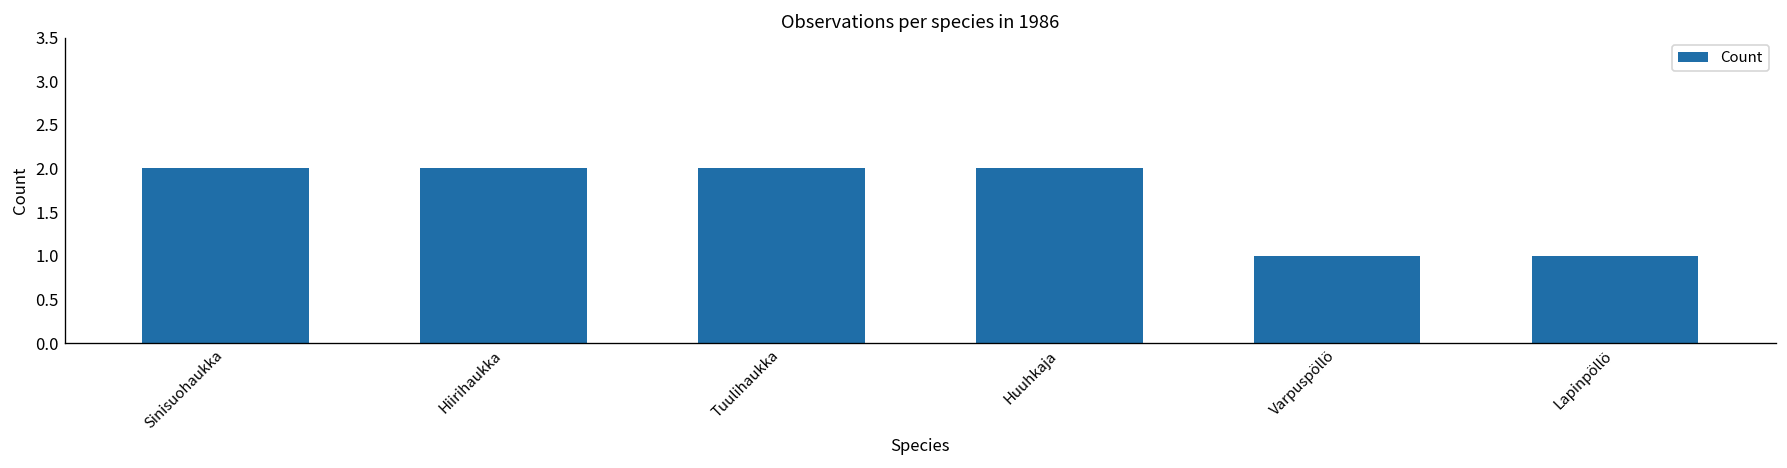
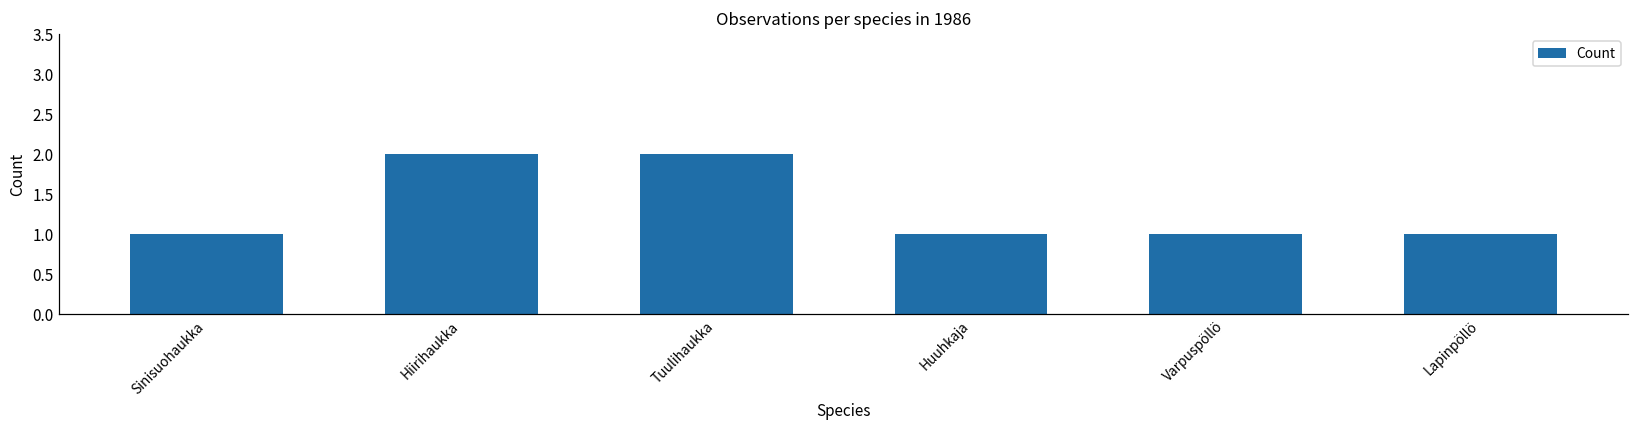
  {
-   "Sinisuohaukka": 2,
+   "Sinisuohaukka": 1,
    "Hiirihaukka": 2,
    "Tuulihaukka": 2,
-   "Huuhkaja": 2,
+   "Huuhkaja": 1,
    "Varpuspöllö": 1,
    "Lapinpöllö": 1
  }
